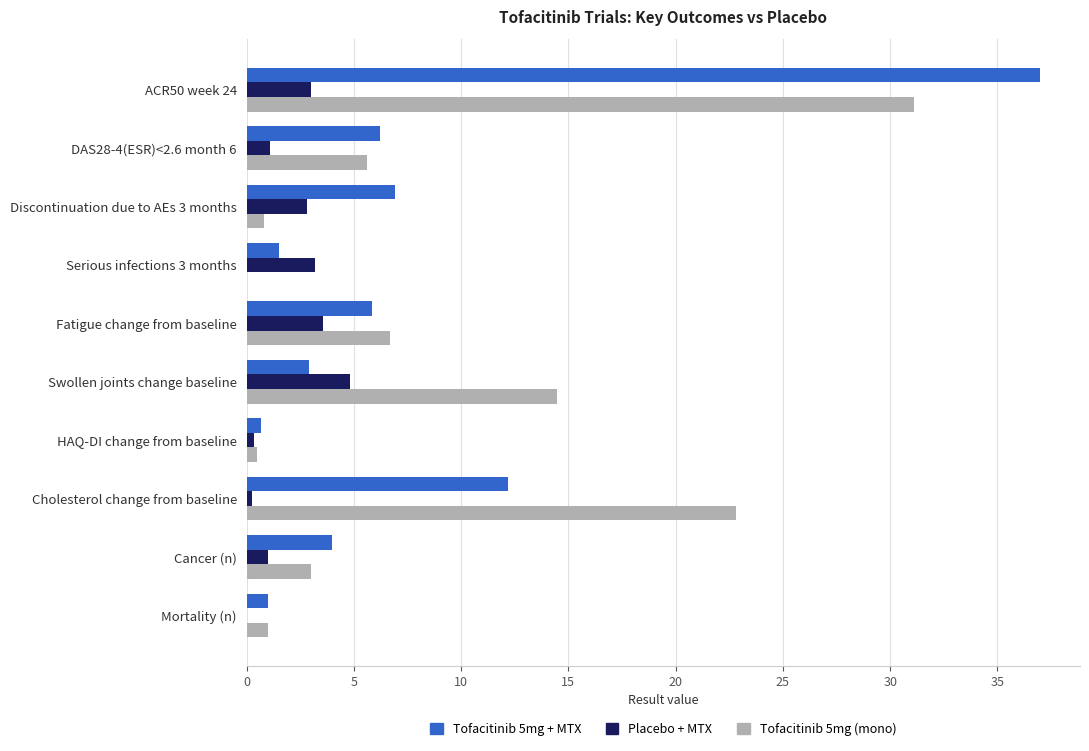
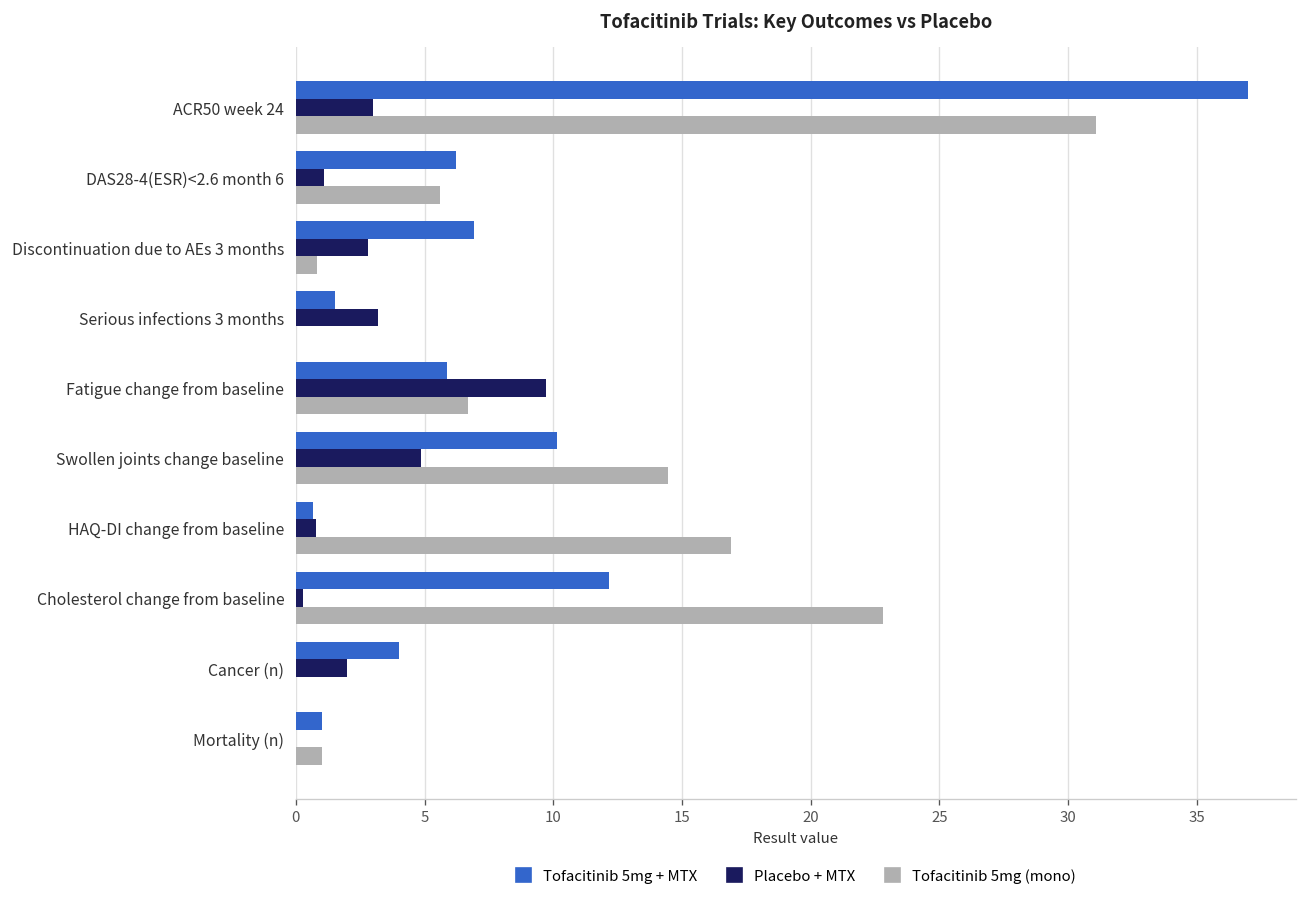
  {
    "Tofacitinib 5mg + MTX": {
      "ACR50 week 24": 37.0,
      "DAS28-4(ESR)<2.6 month 6": 6.2,
      "Discontinuation due to AEs 3 months": 6.9,
      "Serious infections 3 months": 1.5,
      "Fatigue change from baseline": 5.9,
-     "Swollen joints change baseline": 2.9,
+     "Swollen joints change baseline": 10.2,
      "HAQ-DI change from baseline": 0.7,
      "Cholesterol change from baseline": 12.2,
      "Cancer (n)": 4.0,
      "Mortality (n)": 1.0
    },
    "Placebo + MTX": {
      "ACR50 week 24": 3.0,
      "DAS28-4(ESR)<2.6 month 6": 1.1,
      "Discontinuation due to AEs 3 months": 2.8,
      "Serious infections 3 months": 3.2,
-     "Fatigue change from baseline": 3.6,
+     "Fatigue change from baseline": 9.7,
      "Swollen joints change baseline": 4.8,
-     "HAQ-DI change from baseline": 0.4,
+     "HAQ-DI change from baseline": 0.8,
      "Cholesterol change from baseline": 0.3,
-     "Cancer (n)": 1,
+     "Cancer (n)": 2,
      "Mortality (n)": 0.0
    },
    "Tofacitinib 5mg (mono)": {
      "ACR50 week 24": 31.1,
      "DAS28-4(ESR)<2.6 month 6": 5.6,
      "Discontinuation due to AEs 3 months": 0.8,
      "Serious infections 3 months": 0.0,
      "Fatigue change from baseline": 6.7,
      "Swollen joints change baseline": 14.5,
-     "HAQ-DI change from baseline": 0.5,
+     "HAQ-DI change from baseline": 16.9,
      "Cholesterol change from baseline": 22.8,
-     "Cancer (n)": 3,
+     "Cancer (n)": 0,
      "Mortality (n)": 1.0
    }
  }
